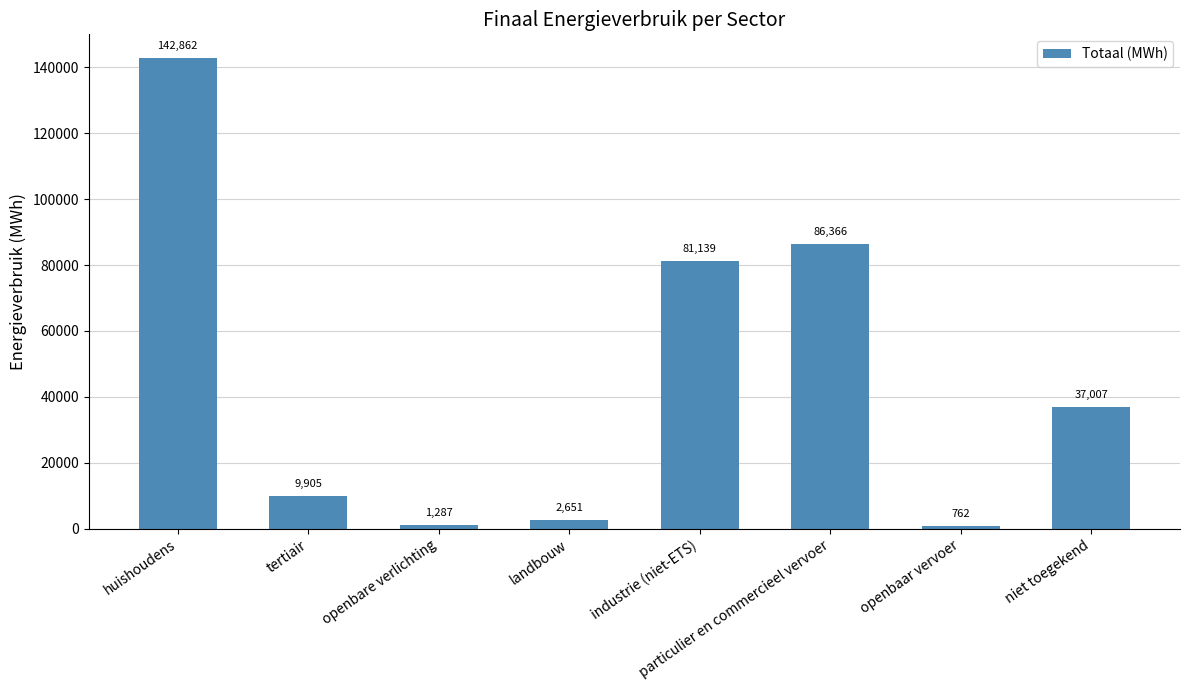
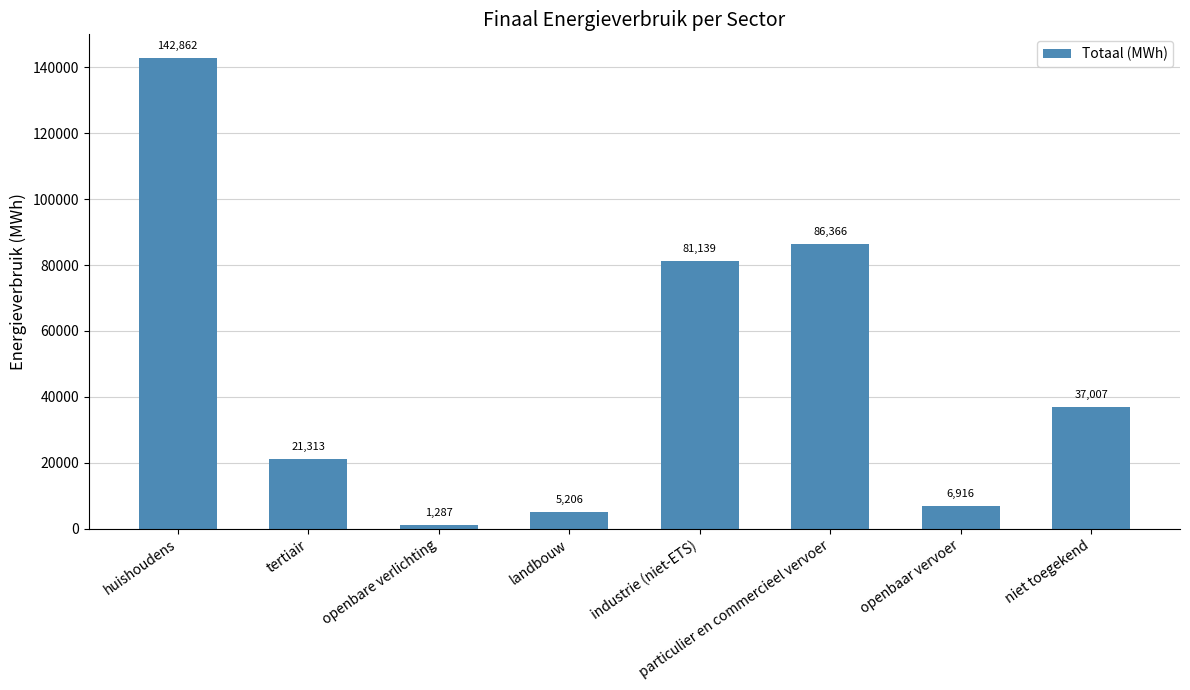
  {
    "huishoudens": "142,862",
-   "tertiair": "9,905",
+   "tertiair": "21,313",
    "openbare verlichting": "1,287",
-   "landbouw": "2,651",
+   "landbouw": "5,206",
    "industrie (niet-ETS)": "81,139",
    "particulier en commercieel vervoer": "86,366",
-   "openbaar vervoer": "762",
+   "openbaar vervoer": "6,916",
    "niet toegekend": "37,007"
  }
